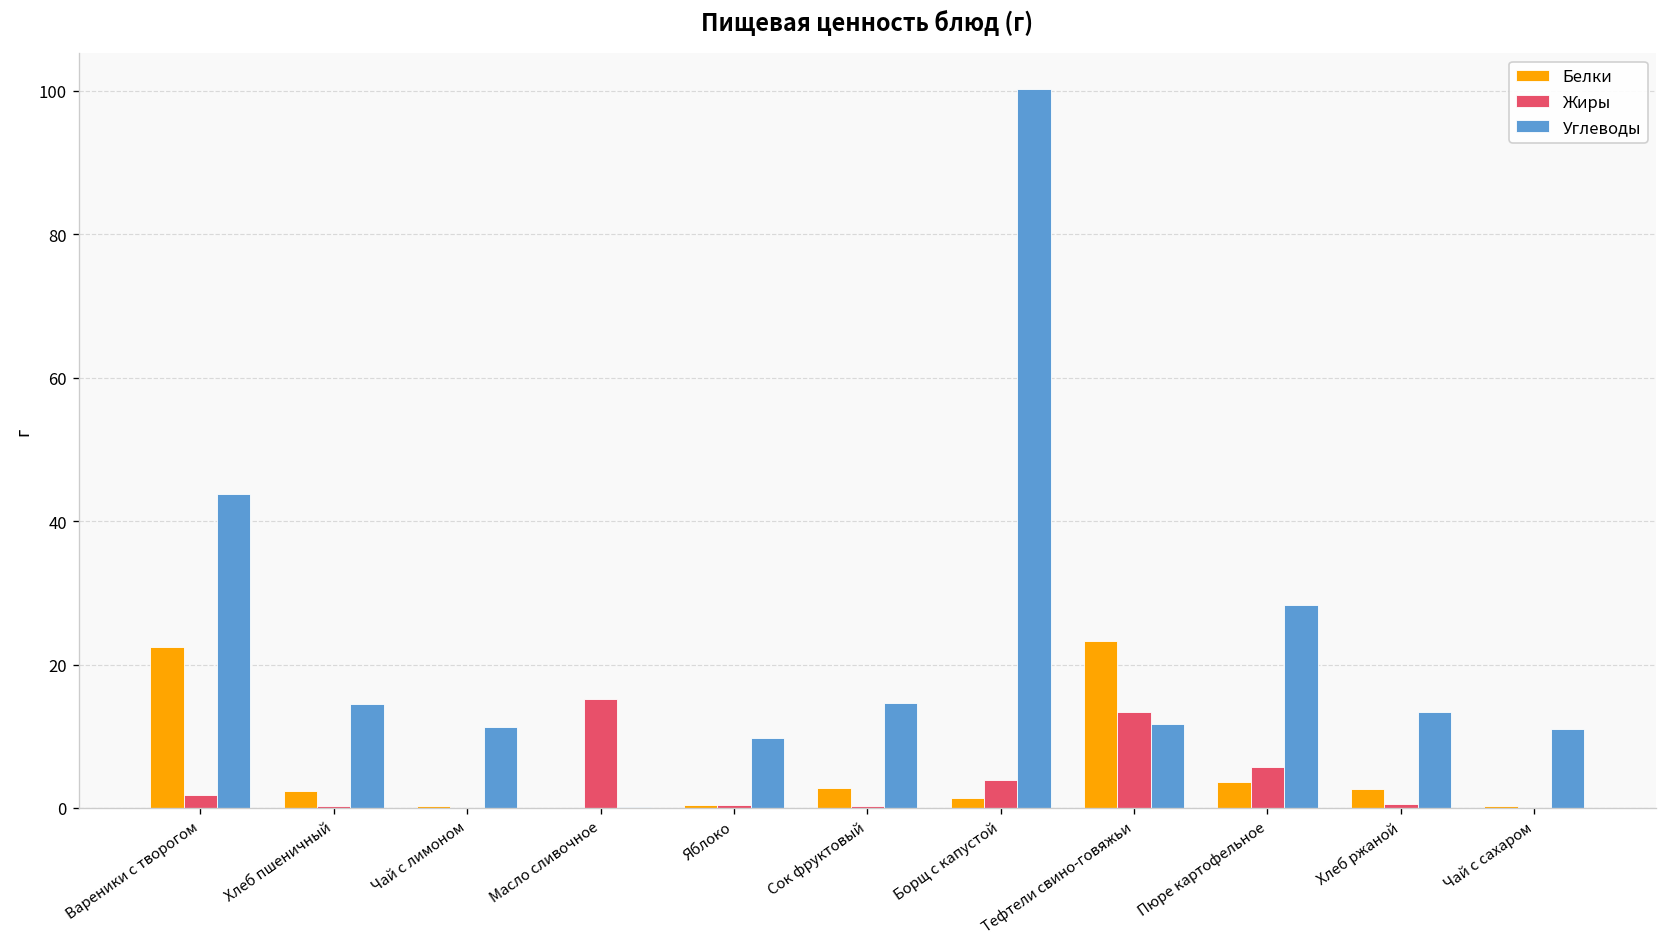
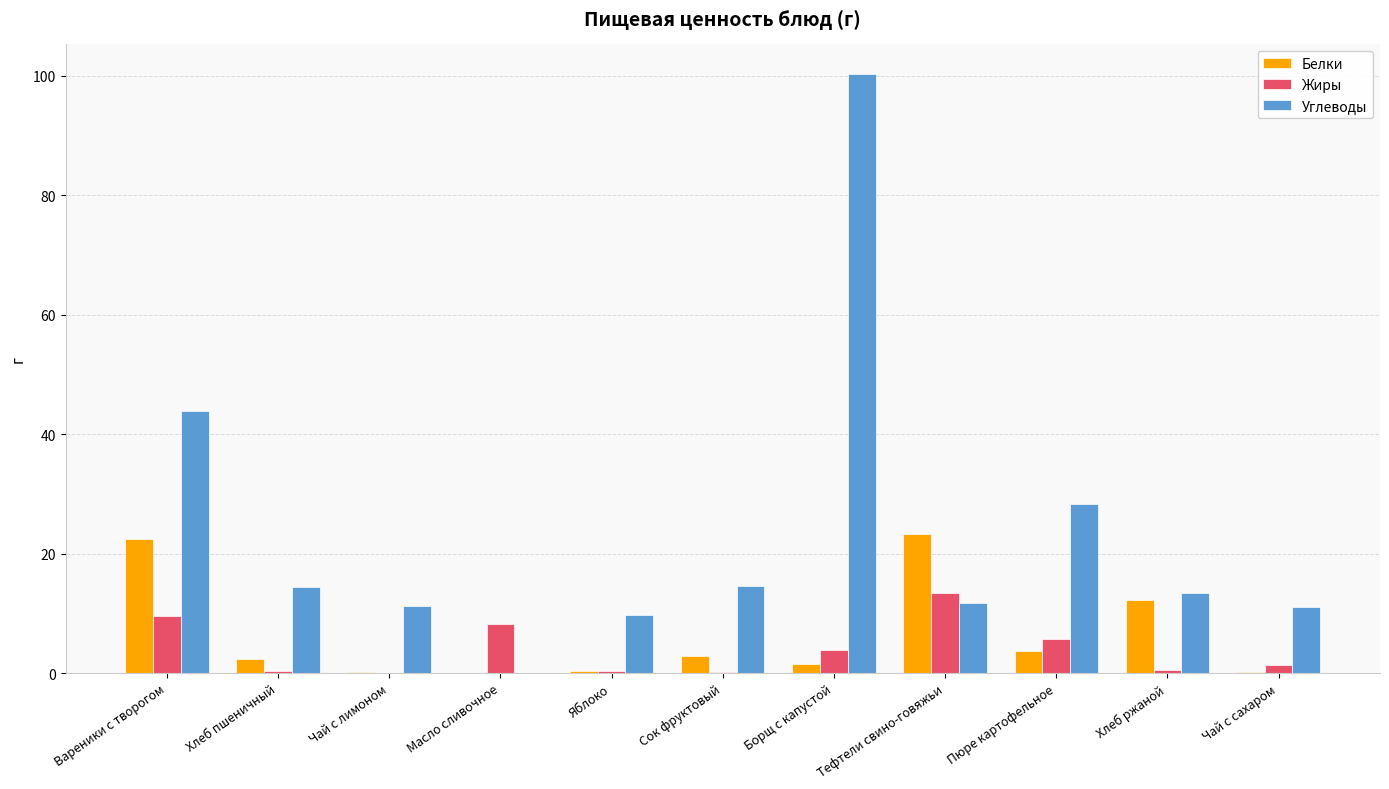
  {
    "Белки": {
      "Вареники с творогом": 22,
      "Хлеб пшеничный": 2,
      "Сок фруктовый": 3,
      "Борщ с капустой": 1,
      "Тефтели свино-говяжьи": 23,
      "Пюре картофельное": 4,
-     "Хлеб ржаной": 3
+     "Хлеб ржаной": 12
    },
    "Жиры": {
-     "Вареники с творогом": 2,
-     "Масло сливочное": 15,
+     "Вареники с творогом": 10,
+     "Масло сливочное": 8,
      "Борщ с капустой": 4,
      "Тефтели свино-говяжьи": 13,
      "Пюре картофельное": 6,
      "Хлеб ржаной": 0,
-     "Чай с сахаром": 0
+     "Чай с сахаром": 1
    },
    "Углеводы": {
      "Вареники с творогом": 44,
      "Хлеб пшеничный": 14,
      "Чай с лимоном": 11,
      "Яблоко": 10,
      "Сок фруктовый": 15,
      "Борщ с капустой": 100,
      "Тефтели свино-говяжьи": 12,
      "Пюре картофельное": 28,
      "Хлеб ржаной": 13,
      "Чай с сахаром": 11
    }
  }
